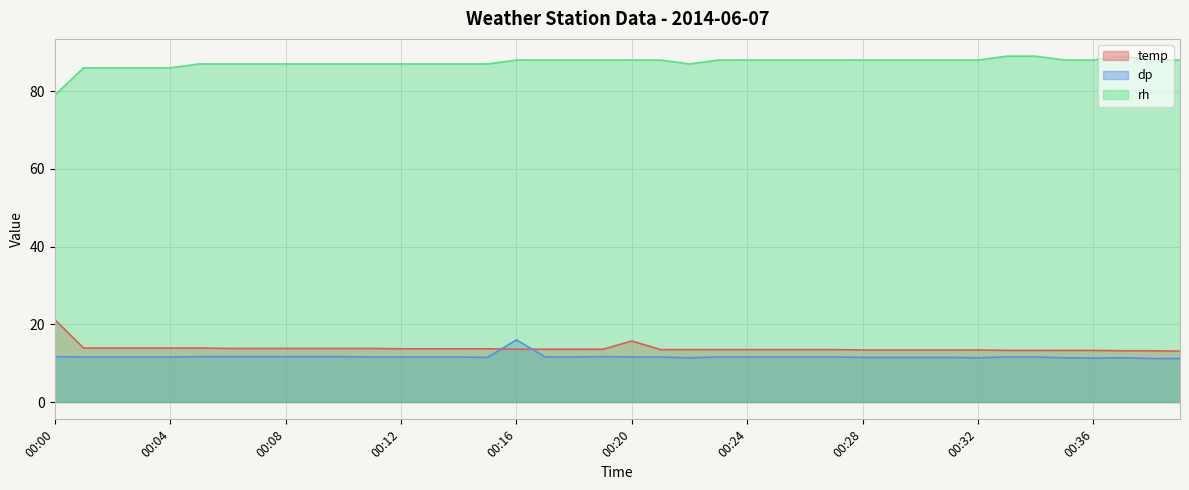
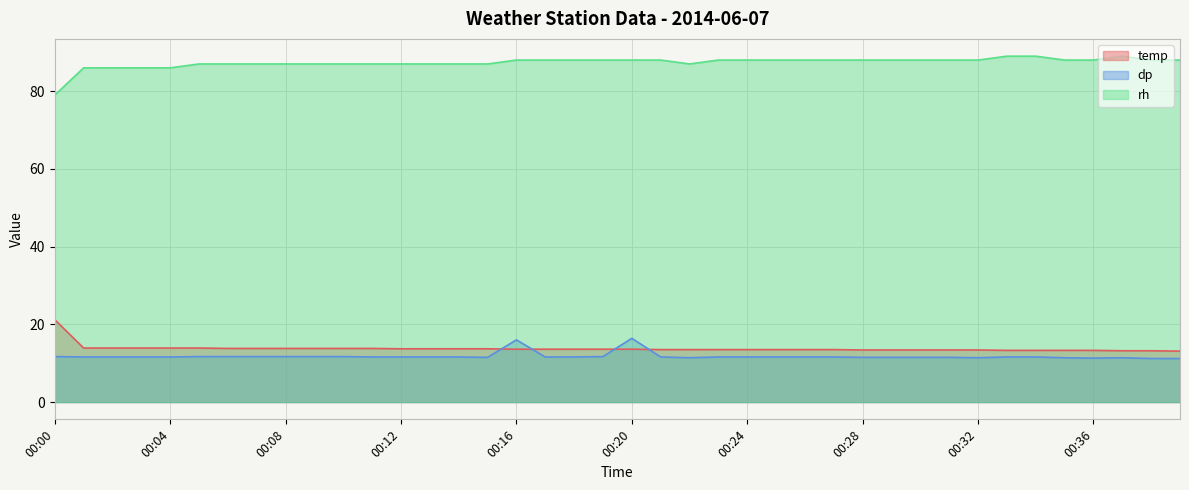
  {
    "temp": {
      "00:00": 21,
      "00:04": 14,
      "00:08": 14,
      "00:12": 14,
      "00:16": 14,
-     "00:20": 16,
+     "00:20": 14,
      "00:24": 14,
      "00:28": 13,
      "00:32": 13,
      "00:36": 13
    },
    "dp": {
      "00:00": 12,
      "00:04": 12,
      "00:08": 12,
      "00:12": 12,
      "00:16": 16,
-     "00:20": 12,
+     "00:20": 16,
      "00:24": 12,
      "00:28": 12,
      "00:32": 11,
      "00:36": 11
    },
    "rh": {
      "00:00": 79,
      "00:04": 86,
      "00:08": 87,
      "00:12": 87,
      "00:16": 88,
      "00:20": 88,
      "00:24": 88,
      "00:28": 88,
      "00:32": 88,
      "00:36": 88
    }
  }
